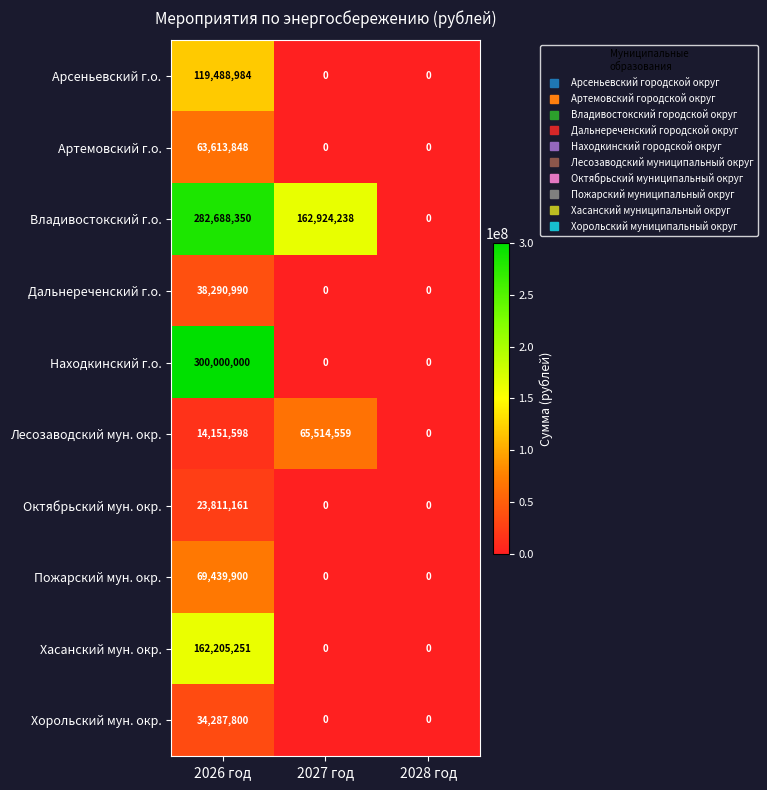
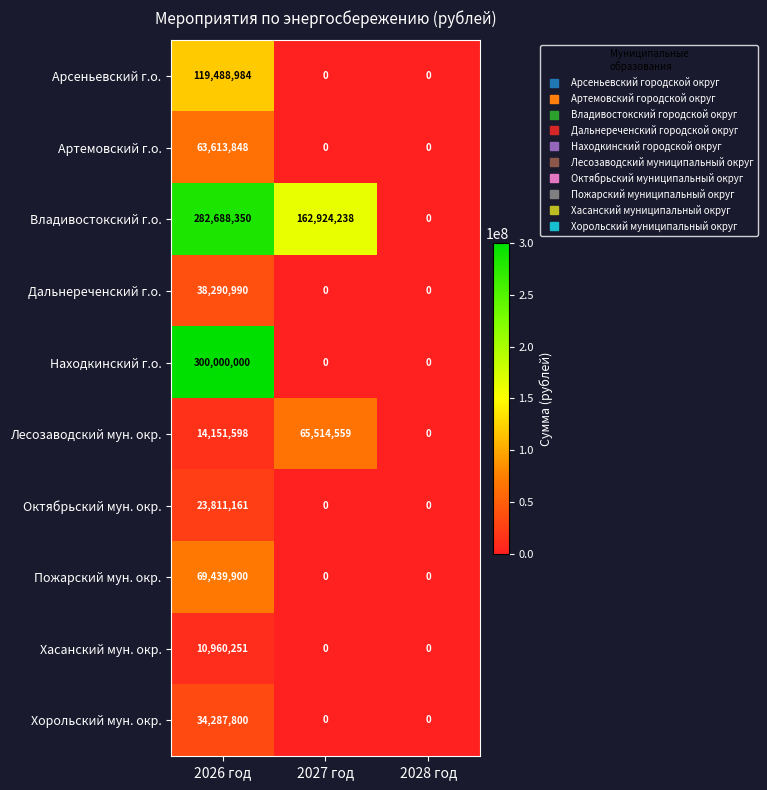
  {
    "Арсеньевский г.о.": {
      "2026 год": "119,488,984",
      "2027 год": "0",
      "2028 год": "0"
    },
    "Артемовский г.о.": {
      "2026 год": "63,613,848",
      "2027 год": "0",
      "2028 год": "0"
    },
    "Владивостокский г.о.": {
      "2026 год": "282,688,350",
      "2027 год": "162,924,238",
      "2028 год": "0"
    },
    "Дальнереченский г.о.": {
      "2026 год": "38,290,990",
      "2027 год": "0",
      "2028 год": "0"
    },
    "Находкинский г.о.": {
      "2026 год": "300,000,000",
      "2027 год": "0",
      "2028 год": "0"
    },
    "Лесозаводский мун. окр.": {
      "2026 год": "14,151,598",
      "2027 год": "65,514,559",
      "2028 год": "0"
    },
    "Октябрьский мун. окр.": {
      "2026 год": "23,811,161",
      "2027 год": "0",
      "2028 год": "0"
    },
    "Пожарский мун. окр.": {
      "2026 год": "69,439,900",
      "2027 год": "0",
      "2028 год": "0"
    },
    "Хасанский мун. окр.": {
-     "2026 год": "162,205,251",
+     "2026 год": "10,960,251",
      "2027 год": "0",
      "2028 год": "0"
    },
    "Хорольский мун. окр.": {
      "2026 год": "34,287,800",
      "2027 год": "0",
      "2028 год": "0"
    }
  }
